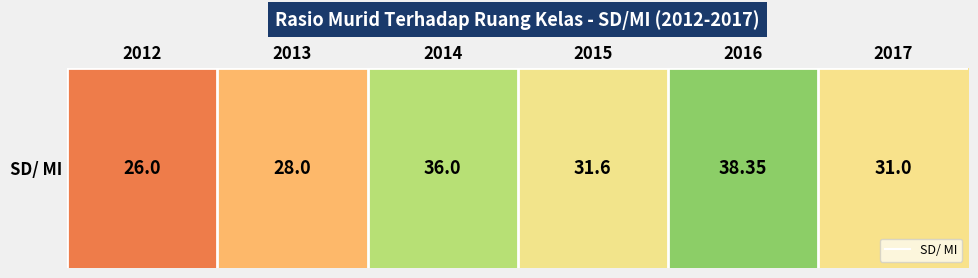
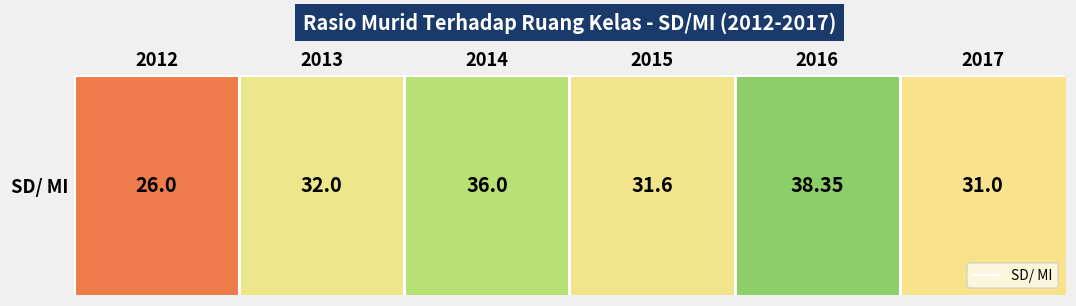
  {
    "SD/ MI": {
      "2012": 26.0,
-     "2013": 28.0,
+     "2013": 32.0,
      "2014": 36.0,
      "2015": 31.6,
      "2016": 38.35,
      "2017": 31.0
    }
  }
